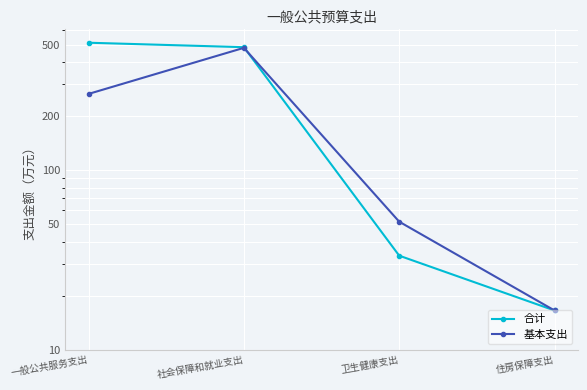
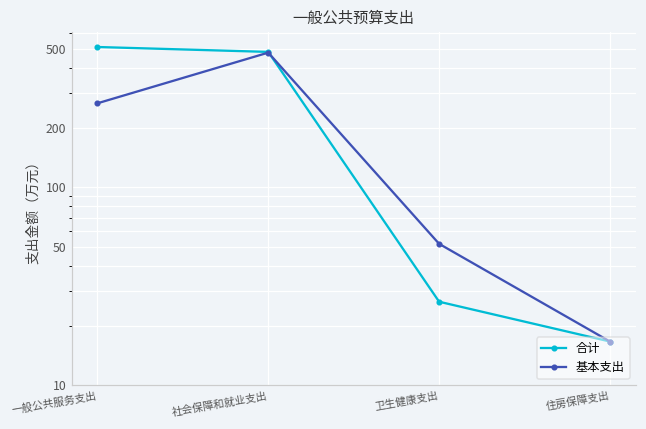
  {
    "合计": {
      "一般公共服务支出": 510,
-     "卫生健康支出": 33
+     "卫生健康支出": 26
    },
    "基本支出": {
      "一般公共服务支出": 270,
      "卫生健康支出": 52
    }
  }
